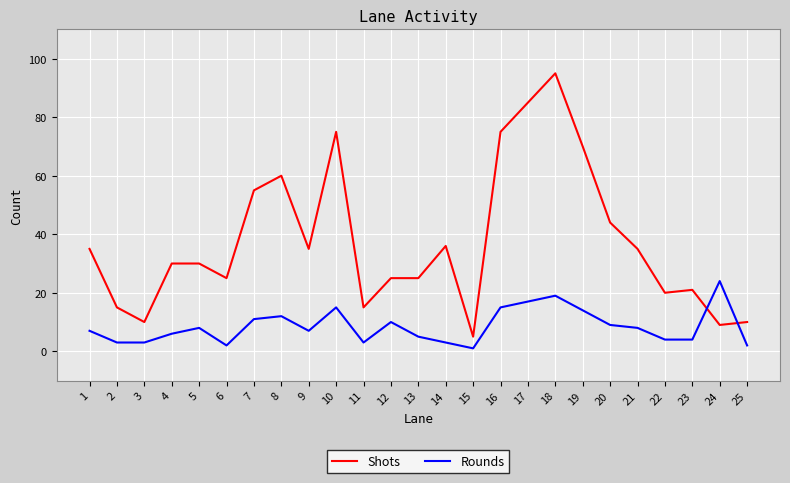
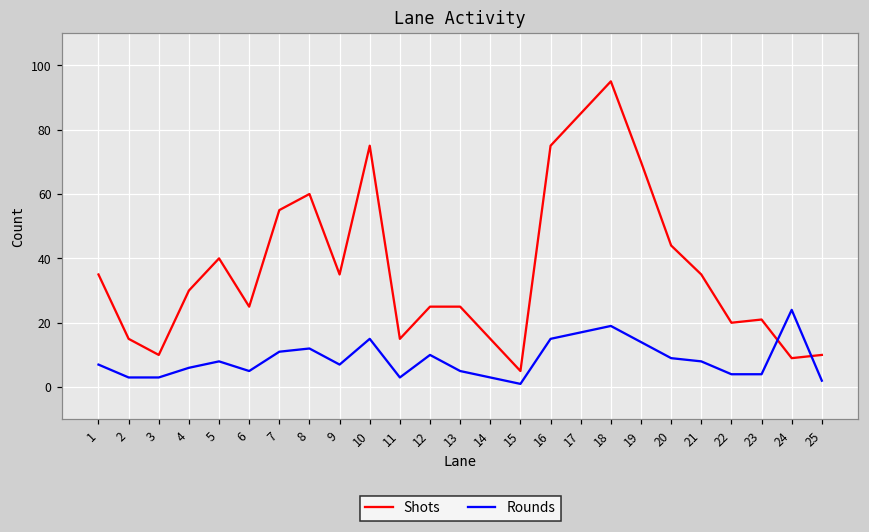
  {
    "Shots": {
      "1": 35,
      "2": 15,
      "3": 10,
      "4": 30,
-     "5": 30,
+     "5": 40,
      "6": 25,
      "7": 55,
      "8": 60,
      "9": 35,
      "10": 75,
      "11": 15,
      "12": 25,
      "13": 25,
-     "14": 36,
+     "14": 15,
      "15": 5,
      "16": 75,
      "17": 85,
      "18": 95,
      "19": 70,
      "20": 44,
      "21": 35,
      "22": 20,
      "23": 21,
      "24": 9,
      "25": 10
    },
    "Rounds": {
      "1": 7,
      "2": 3,
      "3": 3,
      "4": 6,
      "5": 8,
-     "6": 2,
+     "6": 5,
      "7": 11,
      "8": 12,
      "9": 7,
      "10": 15,
      "11": 3,
      "12": 10,
      "13": 5,
      "14": 3,
      "15": 1,
      "16": 15,
      "17": 17,
      "18": 19,
      "19": 14,
      "20": 9,
      "21": 8,
      "22": 4,
      "23": 4,
      "24": 24,
      "25": 2
    }
  }
